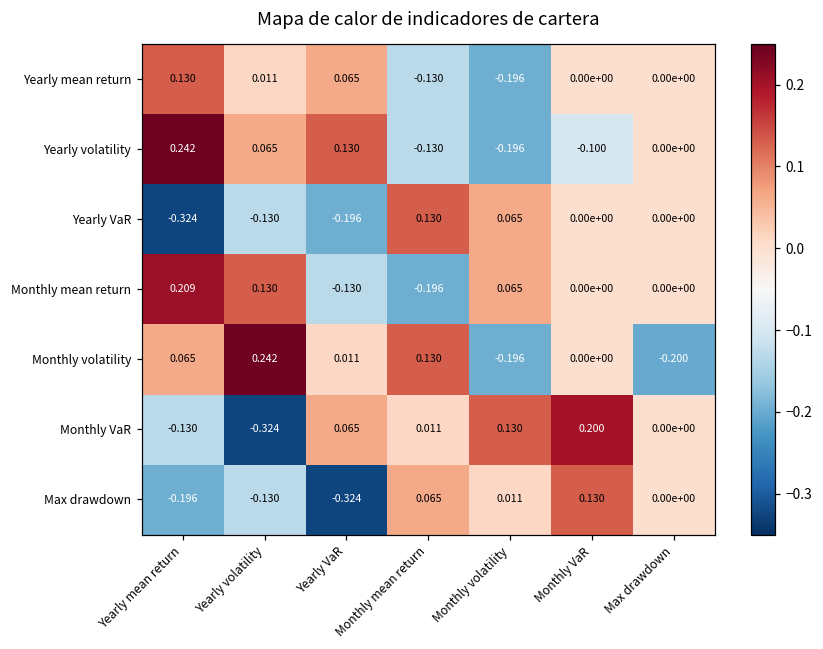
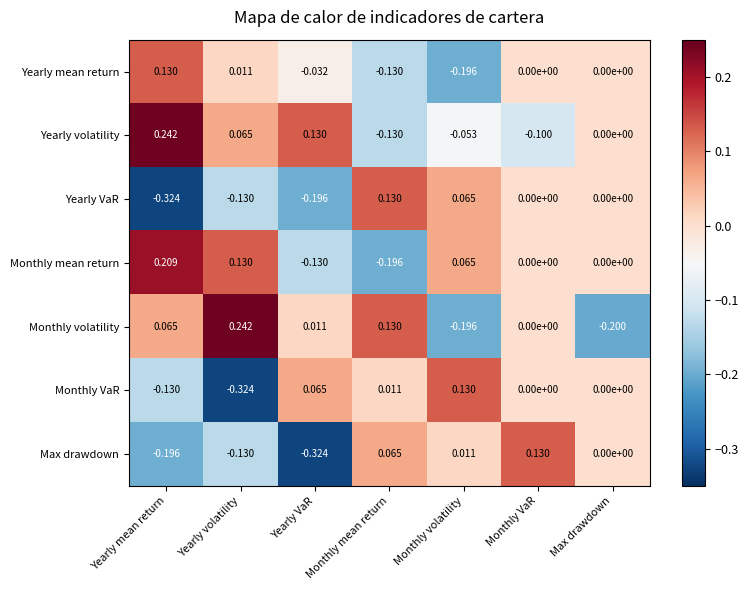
  {
    "Yearly mean return": {
      "Yearly mean return": "0.130",
      "Yearly volatility": "0.011",
-     "Yearly VaR": "0.065",
+     "Yearly VaR": "-0.032",
      "Monthly mean return": "-0.130",
      "Monthly volatility": "-0.196",
      "Monthly VaR": "0.00e+00",
      "Max drawdown": "0.00e+00"
    },
    "Yearly volatility": {
      "Yearly mean return": "0.242",
      "Yearly volatility": "0.065",
      "Yearly VaR": "0.130",
      "Monthly mean return": "-0.130",
-     "Monthly volatility": "-0.196",
+     "Monthly volatility": "-0.053",
      "Monthly VaR": "-0.100",
      "Max drawdown": "0.00e+00"
    },
    "Yearly VaR": {
      "Yearly mean return": "-0.324",
      "Yearly volatility": "-0.130",
      "Yearly VaR": "-0.196",
      "Monthly mean return": "0.130",
      "Monthly volatility": "0.065",
      "Monthly VaR": "0.00e+00",
      "Max drawdown": "0.00e+00"
    },
    "Monthly mean return": {
      "Yearly mean return": "0.209",
      "Yearly volatility": "0.130",
      "Yearly VaR": "-0.130",
      "Monthly mean return": "-0.196",
      "Monthly volatility": "0.065",
      "Monthly VaR": "0.00e+00",
      "Max drawdown": "0.00e+00"
    },
    "Monthly volatility": {
      "Yearly mean return": "0.065",
      "Yearly volatility": "0.242",
      "Yearly VaR": "0.011",
      "Monthly mean return": "0.130",
      "Monthly volatility": "-0.196",
      "Monthly VaR": "0.00e+00",
      "Max drawdown": "-0.200"
    },
    "Monthly VaR": {
      "Yearly mean return": "-0.130",
      "Yearly volatility": "-0.324",
      "Yearly VaR": "0.065",
      "Monthly mean return": "0.011",
      "Monthly volatility": "0.130",
-     "Monthly VaR": "0.200",
+     "Monthly VaR": "0.00e+00",
      "Max drawdown": "0.00e+00"
    },
    "Max drawdown": {
      "Yearly mean return": "-0.196",
      "Yearly volatility": "-0.130",
      "Yearly VaR": "-0.324",
      "Monthly mean return": "0.065",
      "Monthly volatility": "0.011",
      "Monthly VaR": "0.130",
      "Max drawdown": "0.00e+00"
    }
  }
